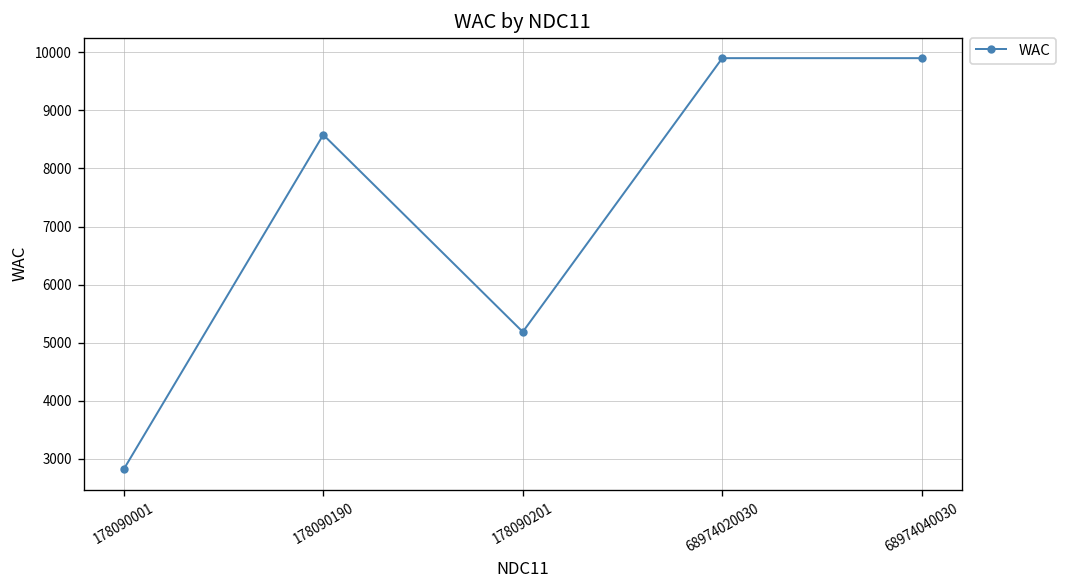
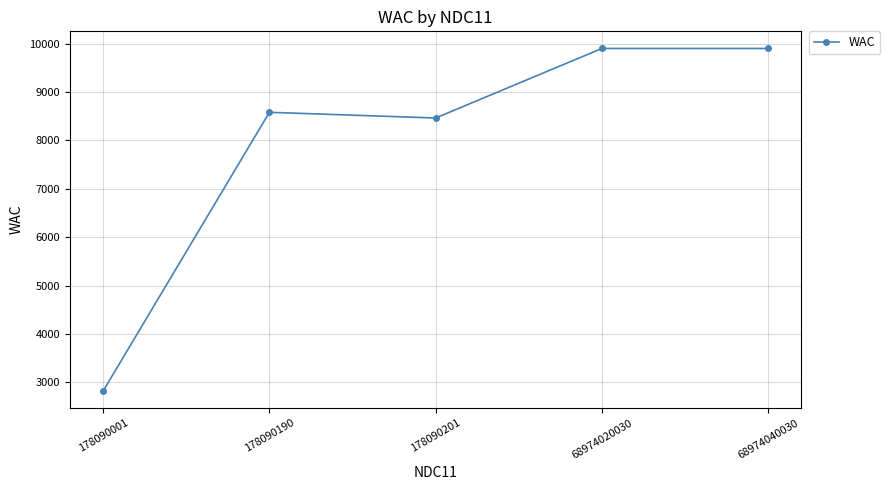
  {
    "178090001": 2800,
    "178090190": 8600,
-   "178090201": 5200,
+   "178090201": 8500,
    "68974020030": 9900,
    "68974040030": 9900
  }
